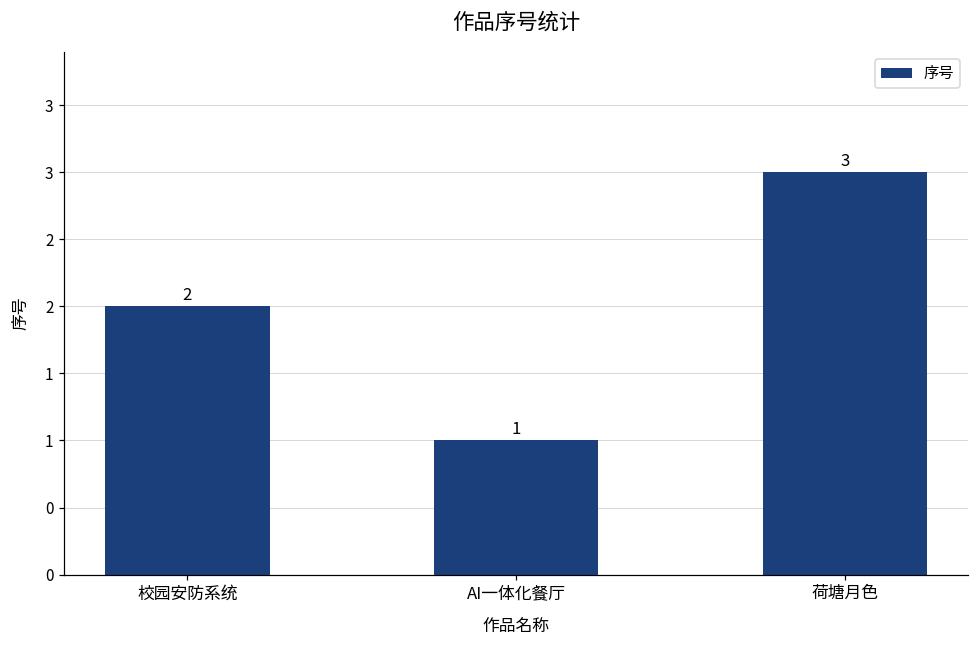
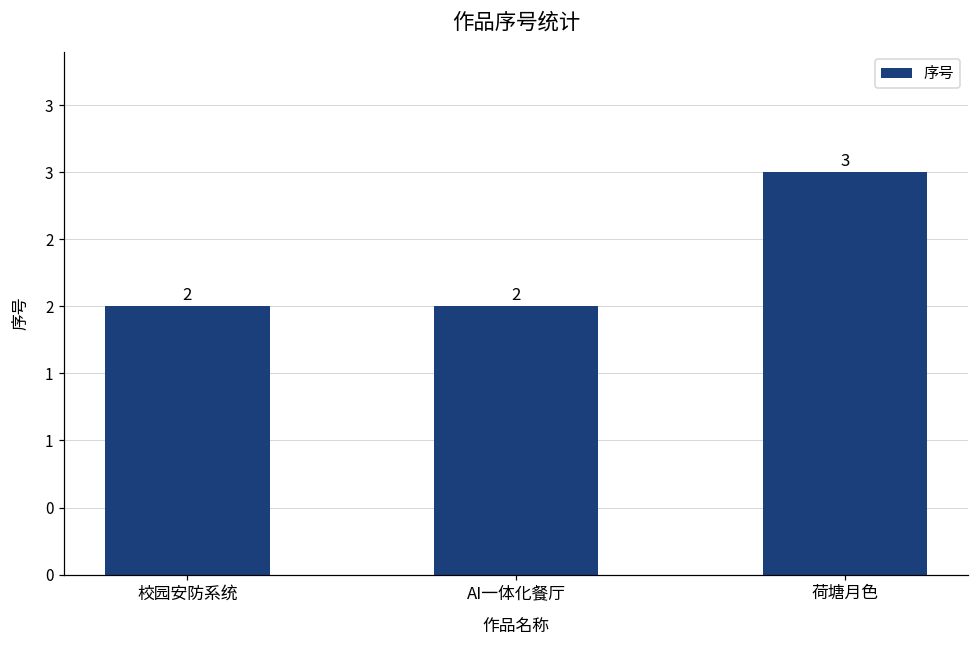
  {
    "校园安防系统": 2,
-   "AI一体化餐厅": 1,
+   "AI一体化餐厅": 2,
    "荷塘月色": 3
  }
